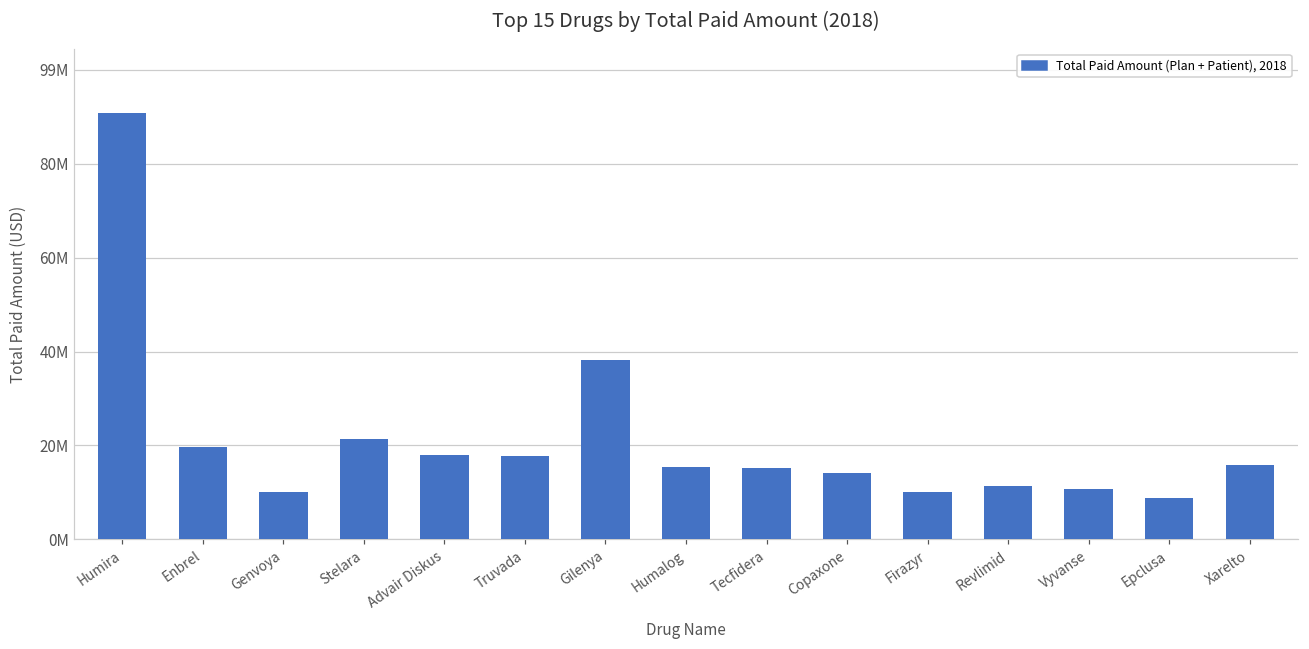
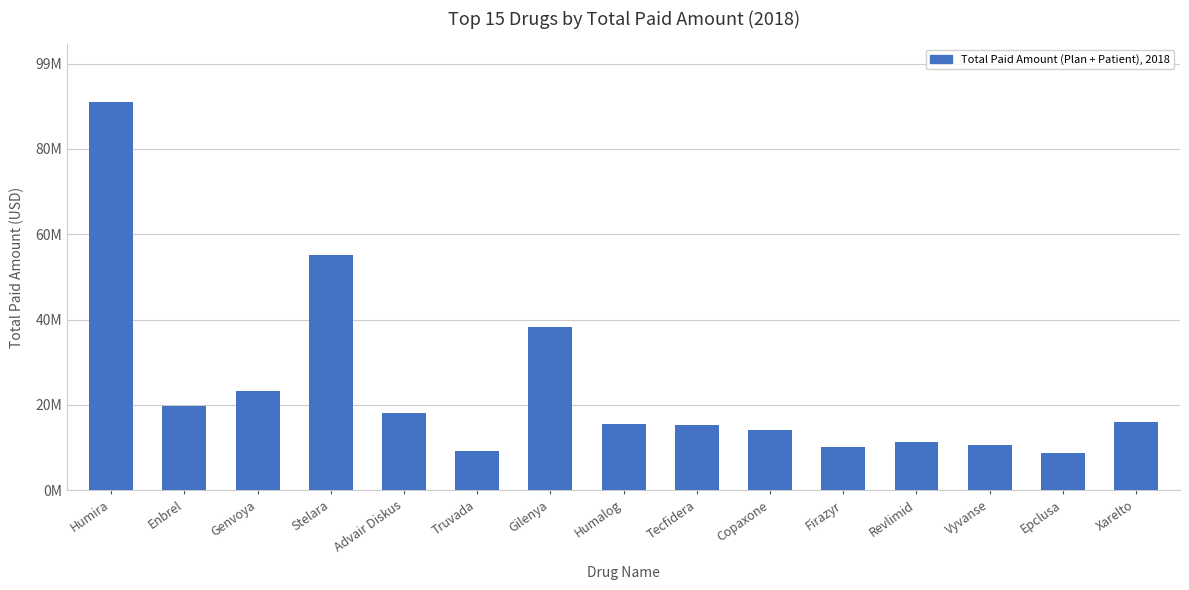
  {
    "Humira": 90000000,
    "Enbrel": 20000000,
-   "Genvoya": 10000000,
-   "Stelara": 21000000,
+   "Genvoya": 23000000,
+   "Stelara": 55000000,
    "Advair Diskus": 18000000,
-   "Truvada": 18000000,
+   "Truvada": 9000000,
    "Gilenya": 38000000,
    "Humalog": 15000000,
    "Tecfidera": 15000000,
    "Copaxone": 14000000,
    "Firazyr": 10000000,
    "Revlimid": 11000000,
    "Vyvanse": 11000000,
    "Epclusa": 9000000,
    "Xarelto": 16000000
  }
